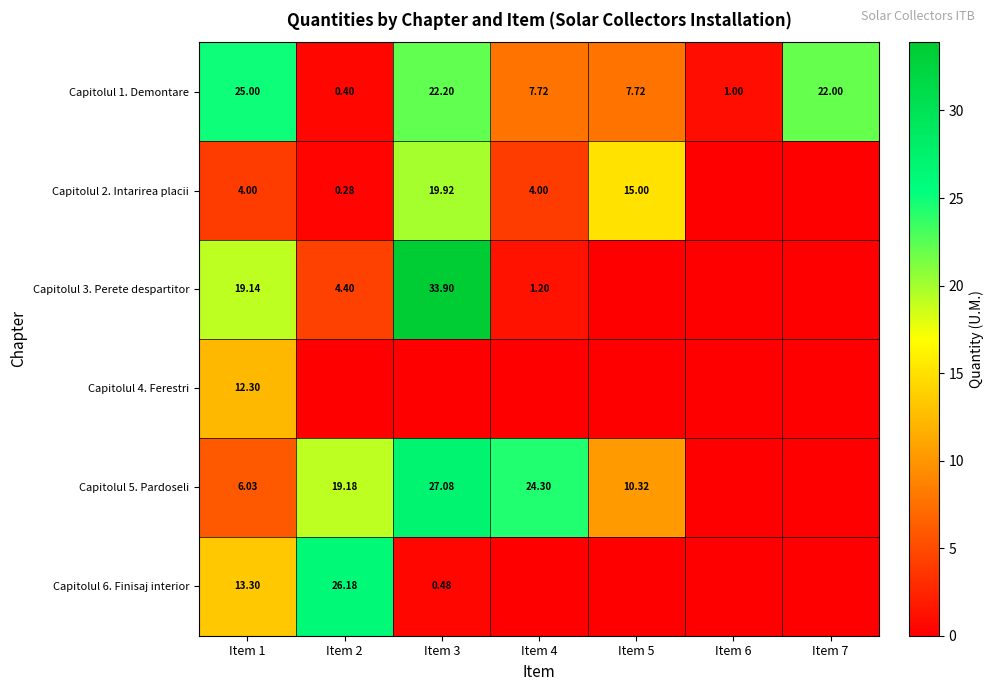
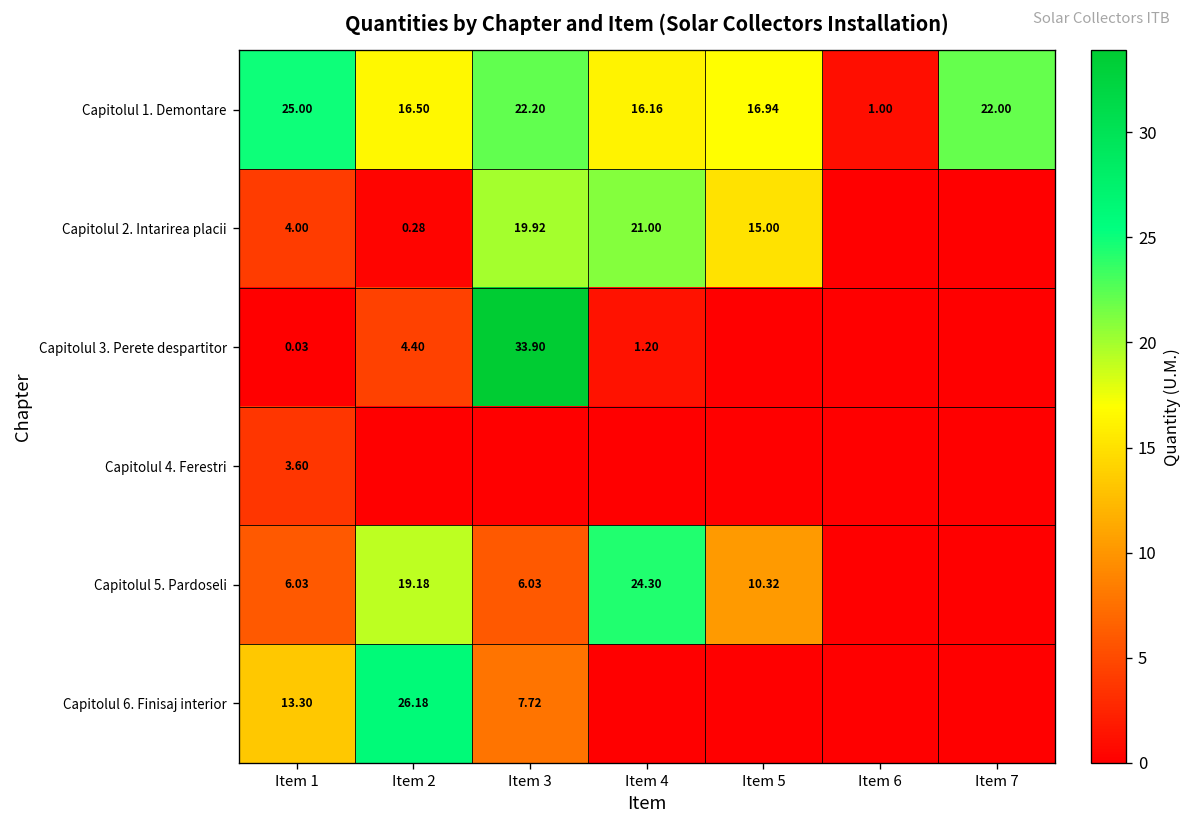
  {
    "Capitolul 1. Demontare": {
      "Item 1": 25.00,
-     "Item 2": 0.40,
+     "Item 2": 16.50,
      "Item 3": 22.20,
-     "Item 4": 7.72,
-     "Item 5": 7.72,
+     "Item 4": 16.16,
+     "Item 5": 16.94,
      "Item 6": 1.00,
      "Item 7": 22.00
    },
    "Capitolul 2. Intarirea placii": {
      "Item 1": 4.00,
      "Item 2": 0.28,
      "Item 3": 19.92,
-     "Item 4": 4.00,
+     "Item 4": 21.00,
      "Item 5": 15.00
    },
    "Capitolul 3. Perete despartitor": {
-     "Item 1": 19.14,
+     "Item 1": 0.03,
      "Item 2": 4.40,
      "Item 3": 33.90,
      "Item 4": 1.20
    },
    "Capitolul 4. Ferestri": {
-     "Item 1": 12.30
+     "Item 1": 3.60
    },
    "Capitolul 5. Pardoseli": {
      "Item 1": 6.03,
      "Item 2": 19.18,
-     "Item 3": 27.08,
+     "Item 3": 6.03,
      "Item 4": 24.30,
      "Item 5": 10.32
    },
    "Capitolul 6. Finisaj interior": {
      "Item 1": 13.30,
      "Item 2": 26.18,
-     "Item 3": 0.48
+     "Item 3": 7.72
    }
  }
